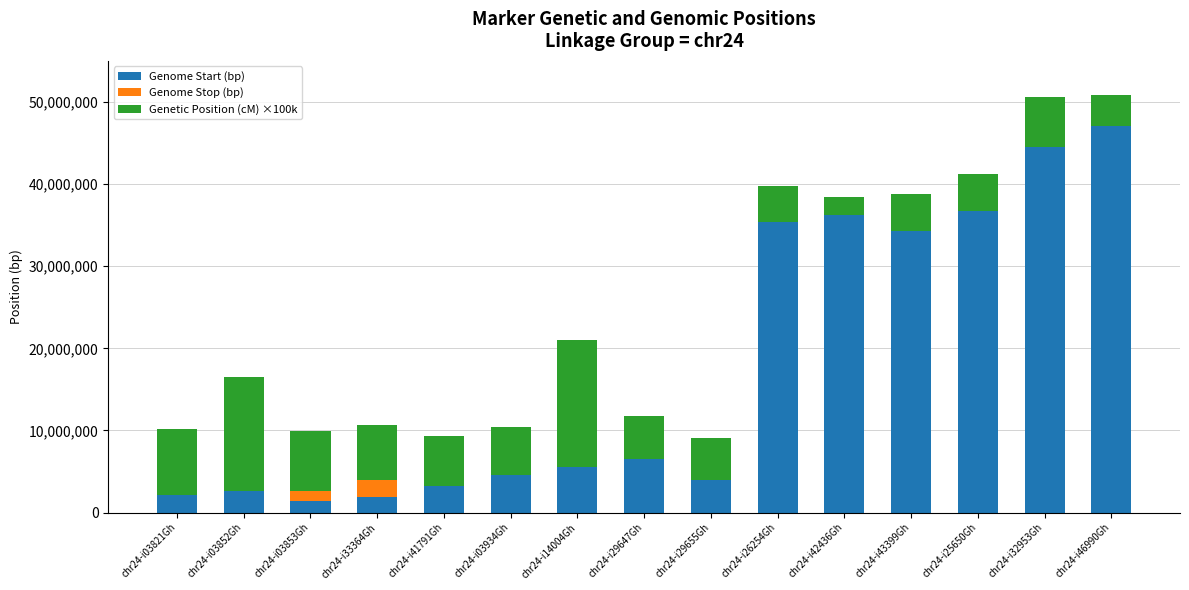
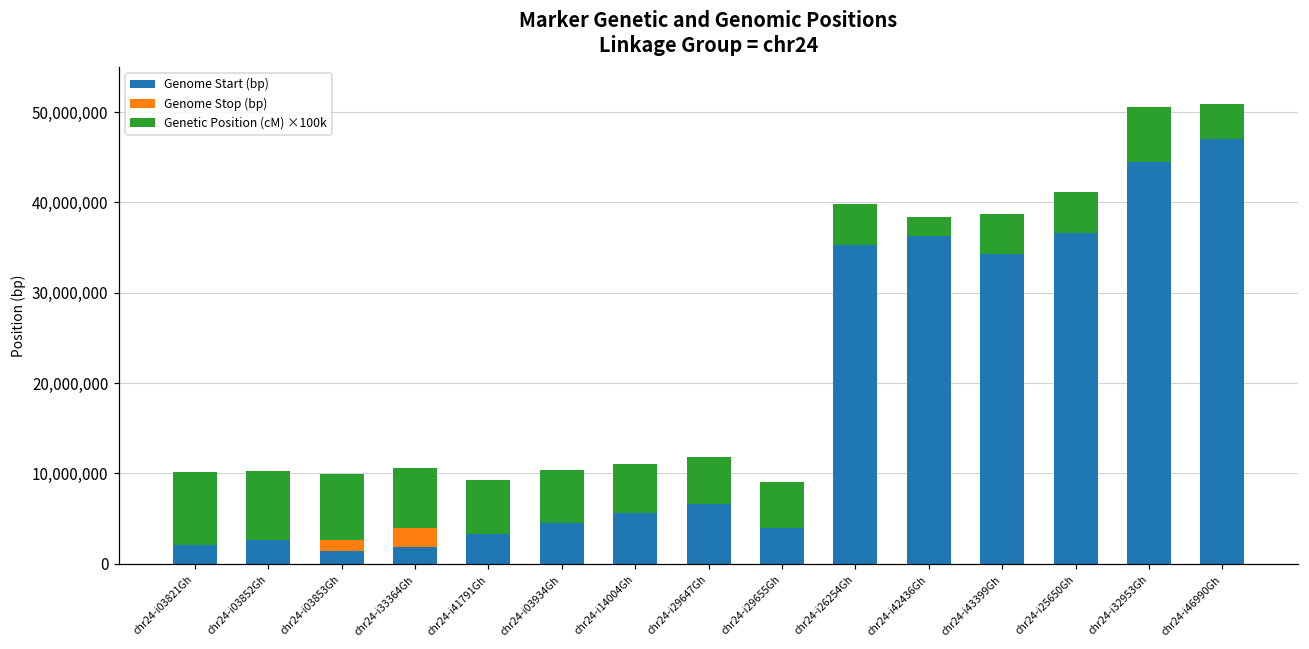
  {
    "Genome Start (bp)": {
      "chr24-i03821Gh": "2,000,000",
      "chr24-i03852Gh": "3,000,000",
      "chr24-i03853Gh": "1,000,000",
      "chr24-i33364Gh": "2,000,000",
      "chr24-i03934Gh": "5,000,000",
      "chr24-i14004Gh": "6,000,000",
      "chr24-i29647Gh": "7,000,000",
      "chr24-i26254Gh": "35,000,000",
      "chr24-i42436Gh": "36,000,000",
      "chr24-i25650Gh": "37,000,000",
      "chr24-i32953Gh": "44,000,000",
      "chr24-i46990Gh": "47,000,000"
    },
    "Genetic Position (cM) ×100k": {
      "chr24-i03821Gh": "8,000,000",
-     "chr24-i03852Gh": "14,000,000",
+     "chr24-i03852Gh": "8,000,000",
      "chr24-i03853Gh": "7,000,000",
      "chr24-i33364Gh": "7,000,000",
      "chr24-i41791Gh": "6,000,000",
      "chr24-i03934Gh": "6,000,000",
-     "chr24-i14004Gh": "15,000,000",
+     "chr24-i14004Gh": "5,000,000",
      "chr24-i29647Gh": "5,000,000",
      "chr24-i29655Gh": "5,000,000",
      "chr24-i26254Gh": "4,000,000",
      "chr24-i42436Gh": "2,000,000",
      "chr24-i43399Gh": "4,000,000",
      "chr24-i25650Gh": "5,000,000",
      "chr24-i32953Gh": "6,000,000",
      "chr24-i46990Gh": "4,000,000"
    }
  }
